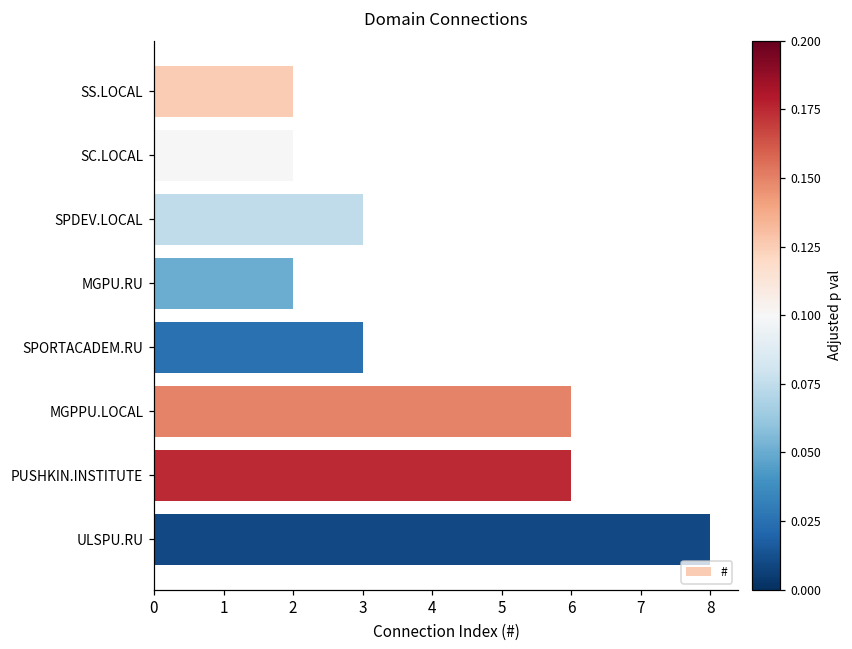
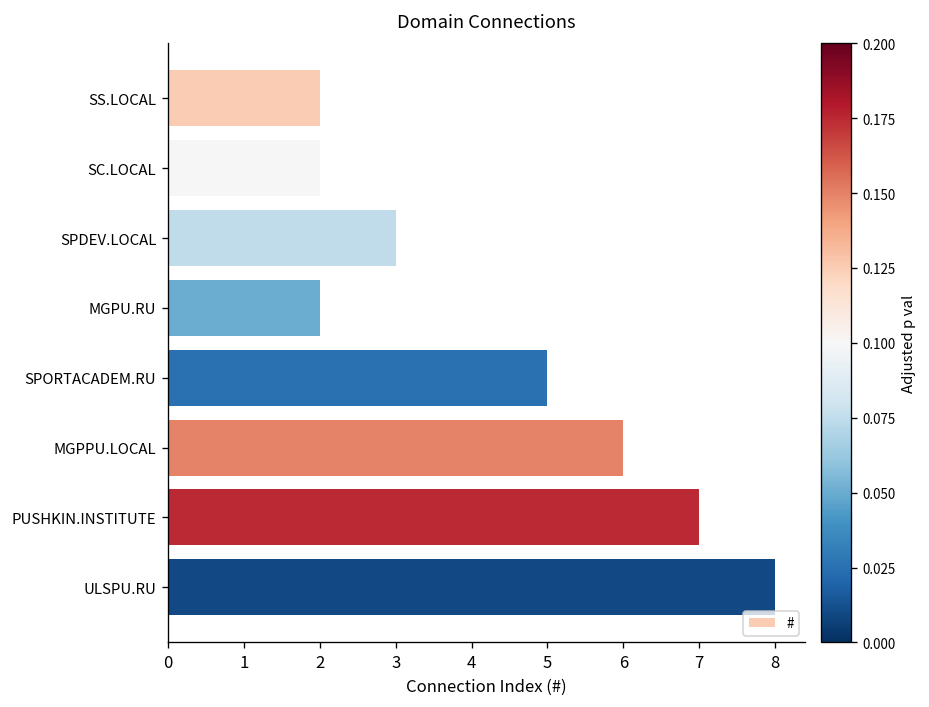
  {
    "SS.LOCAL": 2,
    "SC.LOCAL": 2,
    "SPDEV.LOCAL": 3,
    "MGPU.RU": 2,
-   "SPORTACADEM.RU": 3,
+   "SPORTACADEM.RU": 5,
    "MGPPU.LOCAL": 6,
-   "PUSHKIN.INSTITUTE": 6,
+   "PUSHKIN.INSTITUTE": 7,
    "ULSPU.RU": 8
  }
